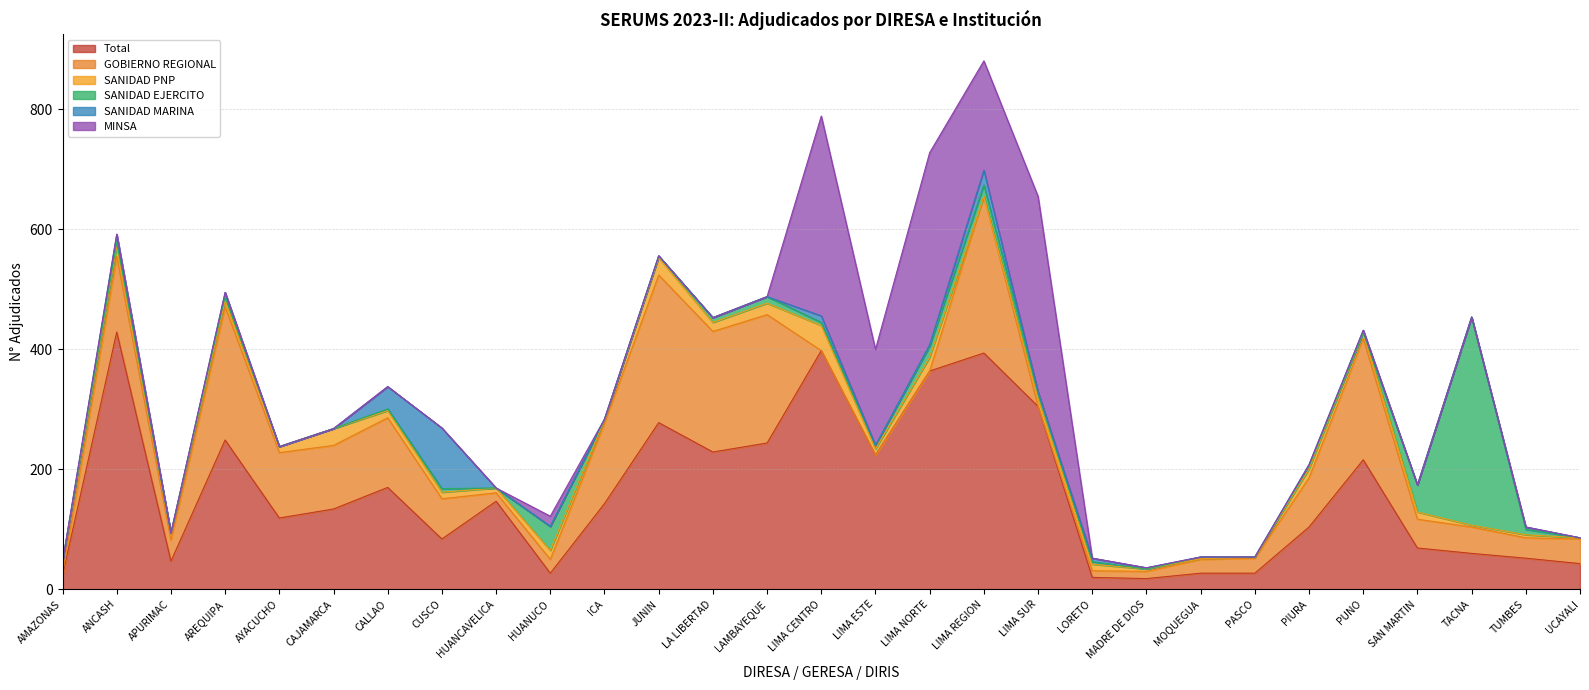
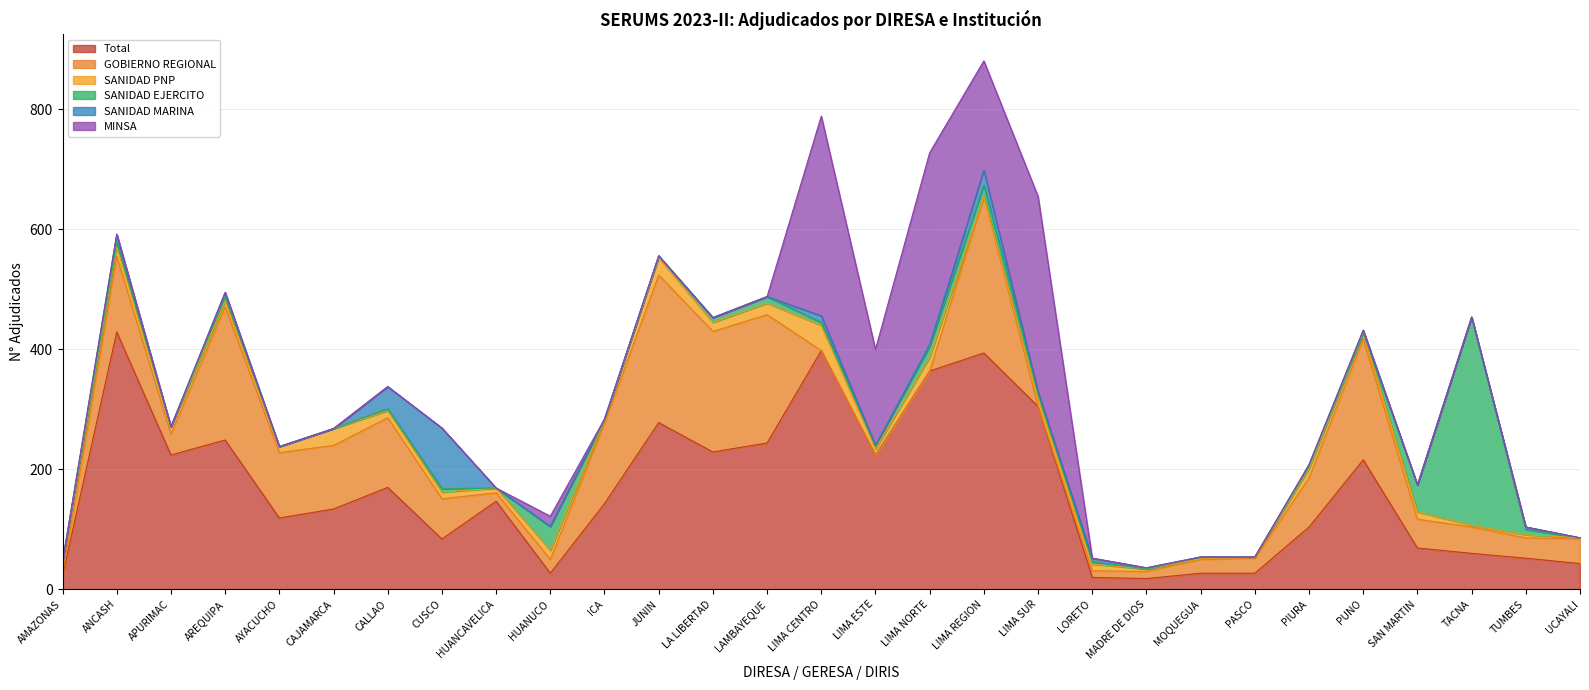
  {
    "Total": {
      "ANCASH": 430,
-     "APURIMAC": 50,
+     "APURIMAC": 220,
      "AREQUIPA": 250,
      "AYACUCHO": 120,
      "CAJAMARCA": 130,
      "CALLAO": 170,
      "CUSCO": 80,
      "HUANCAVELICA": 150,
      "HUANUCO": 30,
      "ICA": 140,
      "JUNIN": 280,
      "LA LIBERTAD": 230,
      "LAMBAYEQUE": 240,
      "LIMA REGION": 390,
      "LORETO": 20,
      "MADRE DE DIOS": 20,
      "MOQUEGUA": 30,
      "PASCO": 30,
      "PIURA": 100,
      "PUNO": 220,
      "SAN MARTIN": 70,
      "TACNA": 60,
      "TUMBES": 50,
      "UCAYALI": 40
    },
    "SANIDAD EJERCITO": {
      "ANCASH": 10,
      "AREQUIPA": 10,
      "CUSCO": 10,
      "LIMA CENTRO": 10,
      "LIMA REGION": 20
    },
    "SANIDAD MARINA": {
      "LIMA CENTRO": 10,
      "LIMA REGION": 30
    },
    "MINSA": {
      "HUANUCO": 20,
      "LIMA CENTRO": 330,
      "LIMA ESTE": 160,
      "LIMA NORTE": 320,
      "LIMA REGION": 180,
      "LIMA SUR": 330
    }
  }
